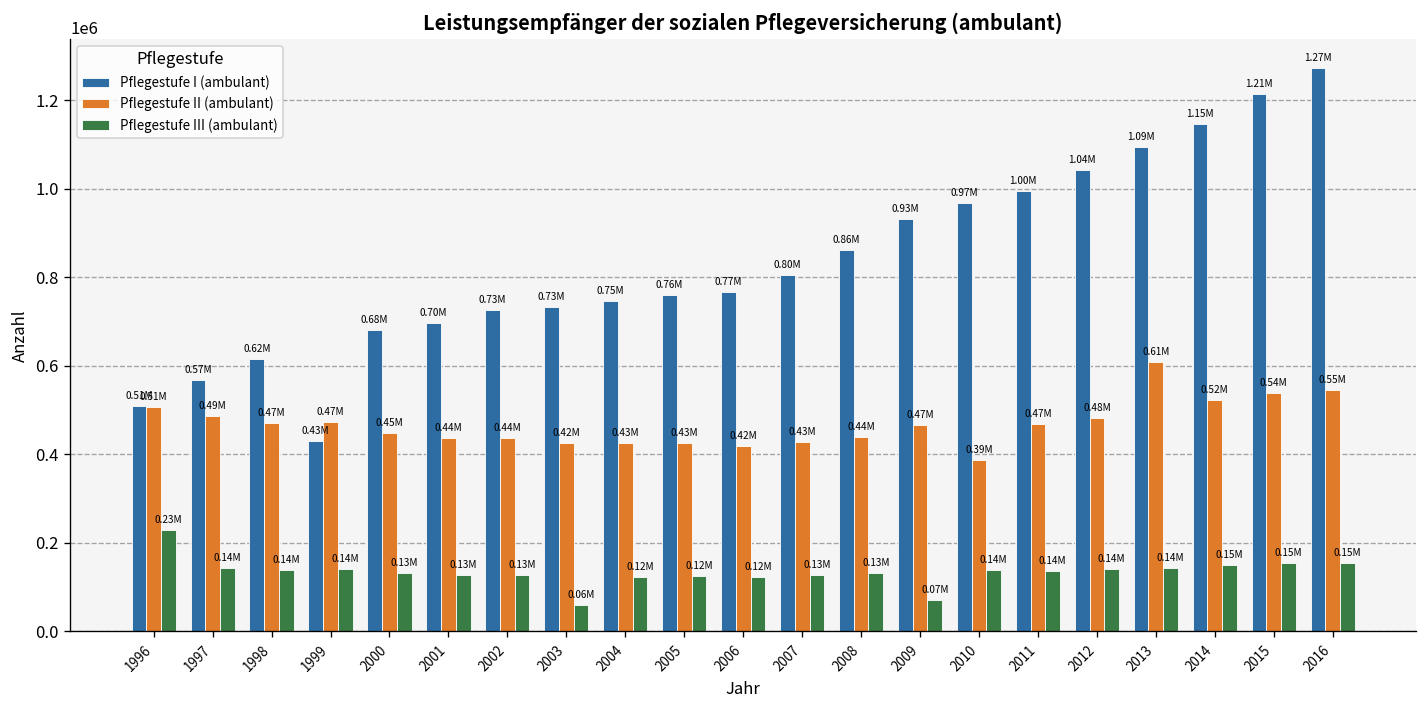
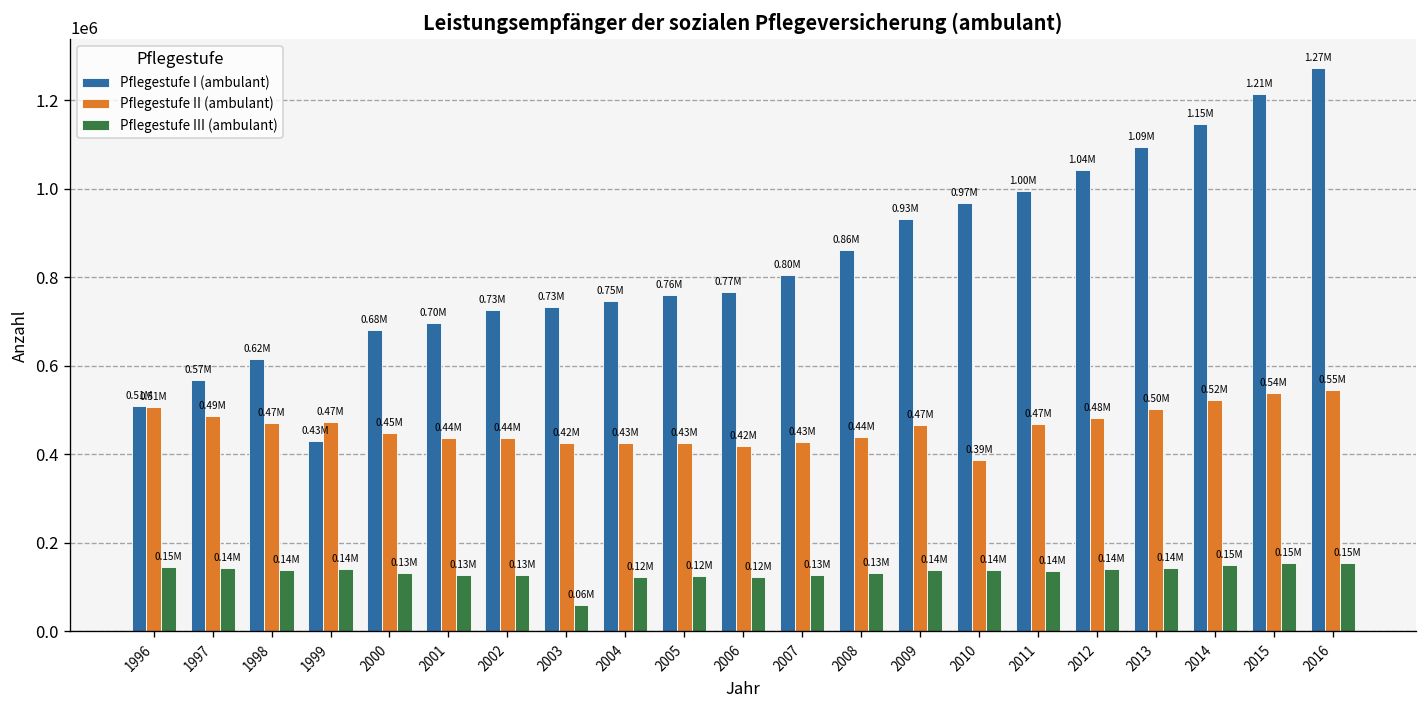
  {
    "Pflegestufe I (ambulant)": {
      "1997": "0.57M",
      "1998": "0.62M",
      "1999": "0.43M",
      "2000": "0.68M",
      "2001": "0.70M",
      "2002": "0.73M",
      "2003": "0.73M",
      "2004": "0.75M",
      "2005": "0.76M",
      "2006": "0.77M",
      "2007": "0.80M",
      "2008": "0.86M",
      "2009": "0.93M",
      "2010": "0.97M",
      "2011": "1.00M",
      "2012": "1.04M",
      "2013": "1.09M",
      "2014": "1.15M",
      "2015": "1.21M",
      "2016": "1.27M"
    },
    "Pflegestufe II (ambulant)": {
      "1997": "0.49M",
      "1998": "0.47M",
      "1999": "0.47M",
      "2000": "0.45M",
      "2001": "0.44M",
      "2002": "0.44M",
      "2003": "0.42M",
      "2004": "0.43M",
      "2005": "0.43M",
      "2006": "0.42M",
      "2007": "0.43M",
      "2008": "0.44M",
      "2009": "0.47M",
      "2010": "0.39M",
      "2011": "0.47M",
      "2012": "0.48M",
-     "2013": "0.61M",
+     "2013": "0.50M",
      "2014": "0.52M",
      "2015": "0.54M",
      "2016": "0.55M"
    },
    "Pflegestufe III (ambulant)": {
-     "1996": "0.23M",
+     "1996": "0.15M",
      "1997": "0.14M",
      "1998": "0.14M",
      "1999": "0.14M",
      "2000": "0.13M",
      "2001": "0.13M",
      "2002": "0.13M",
      "2003": "0.06M",
      "2004": "0.12M",
      "2005": "0.12M",
      "2006": "0.12M",
      "2007": "0.13M",
      "2008": "0.13M",
-     "2009": "0.07M",
+     "2009": "0.14M",
      "2010": "0.14M",
      "2011": "0.14M",
      "2012": "0.14M",
      "2013": "0.14M",
      "2014": "0.15M",
      "2015": "0.15M",
      "2016": "0.15M"
    }
  }
